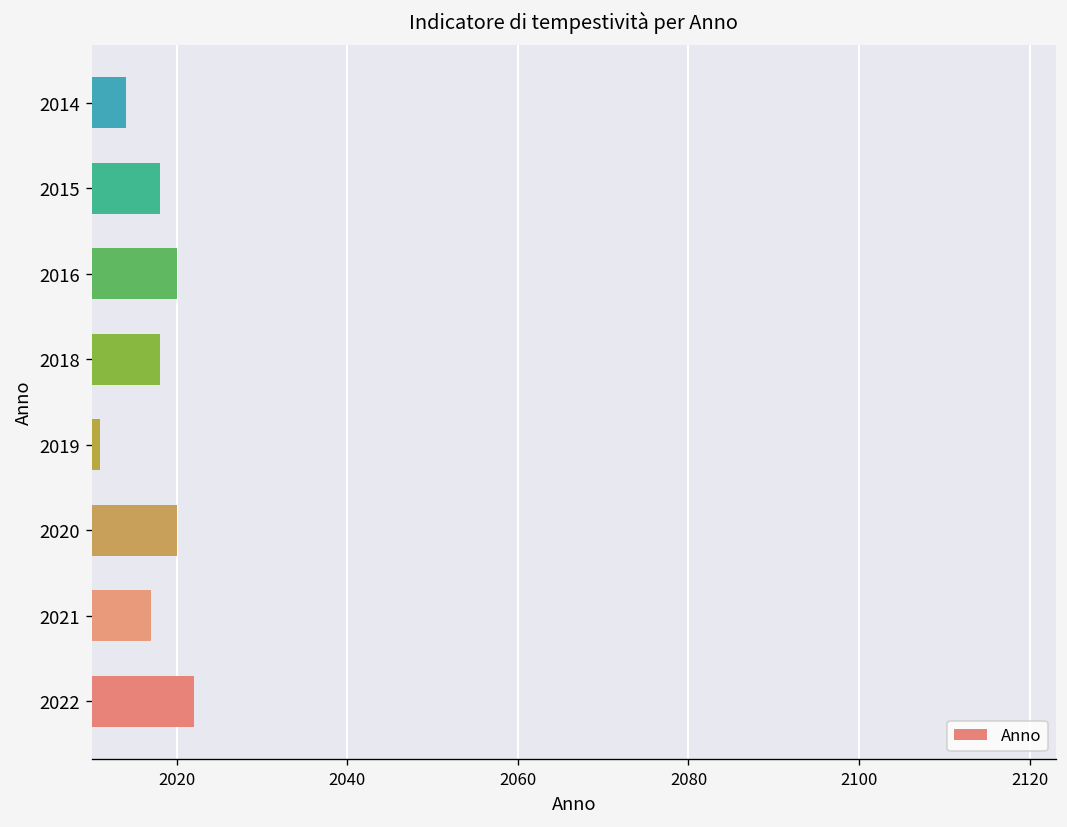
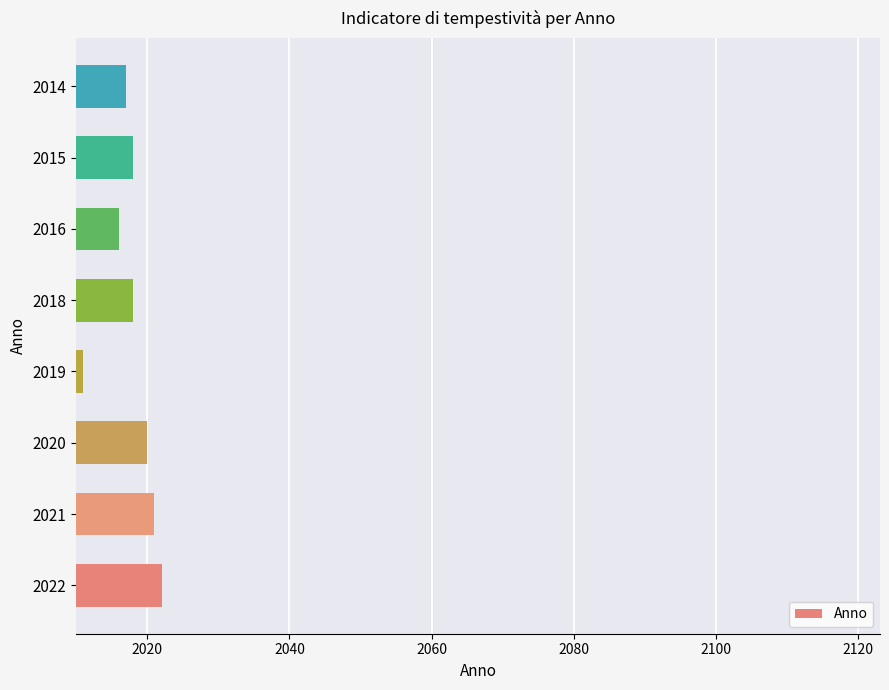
  {
-   "2014": 2014,
+   "2014": 2017,
    "2015": 2018,
-   "2016": 2020,
+   "2016": 2016,
    "2018": 2018,
    "2019": 2011,
    "2020": 2020,
-   "2021": 2017,
+   "2021": 2021,
    "2022": 2022
  }
